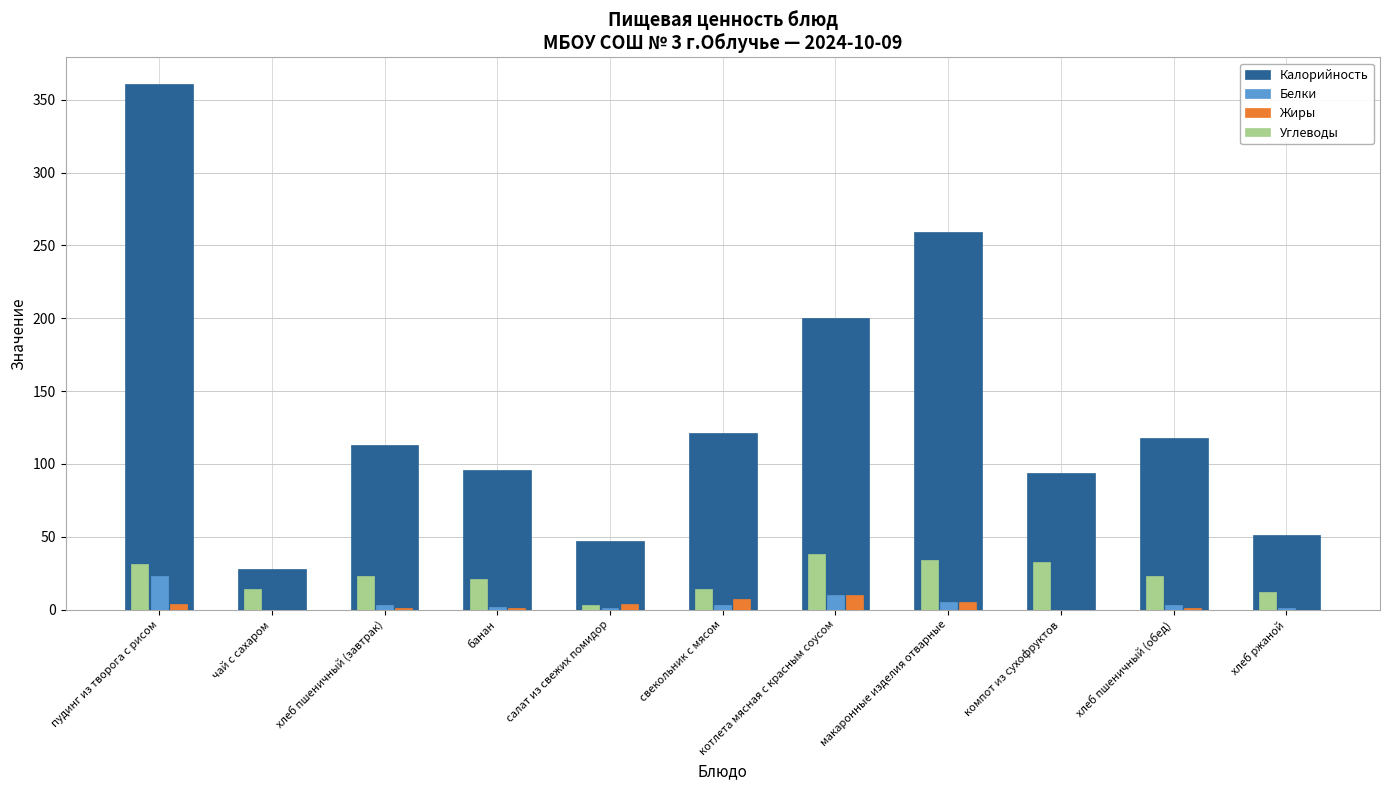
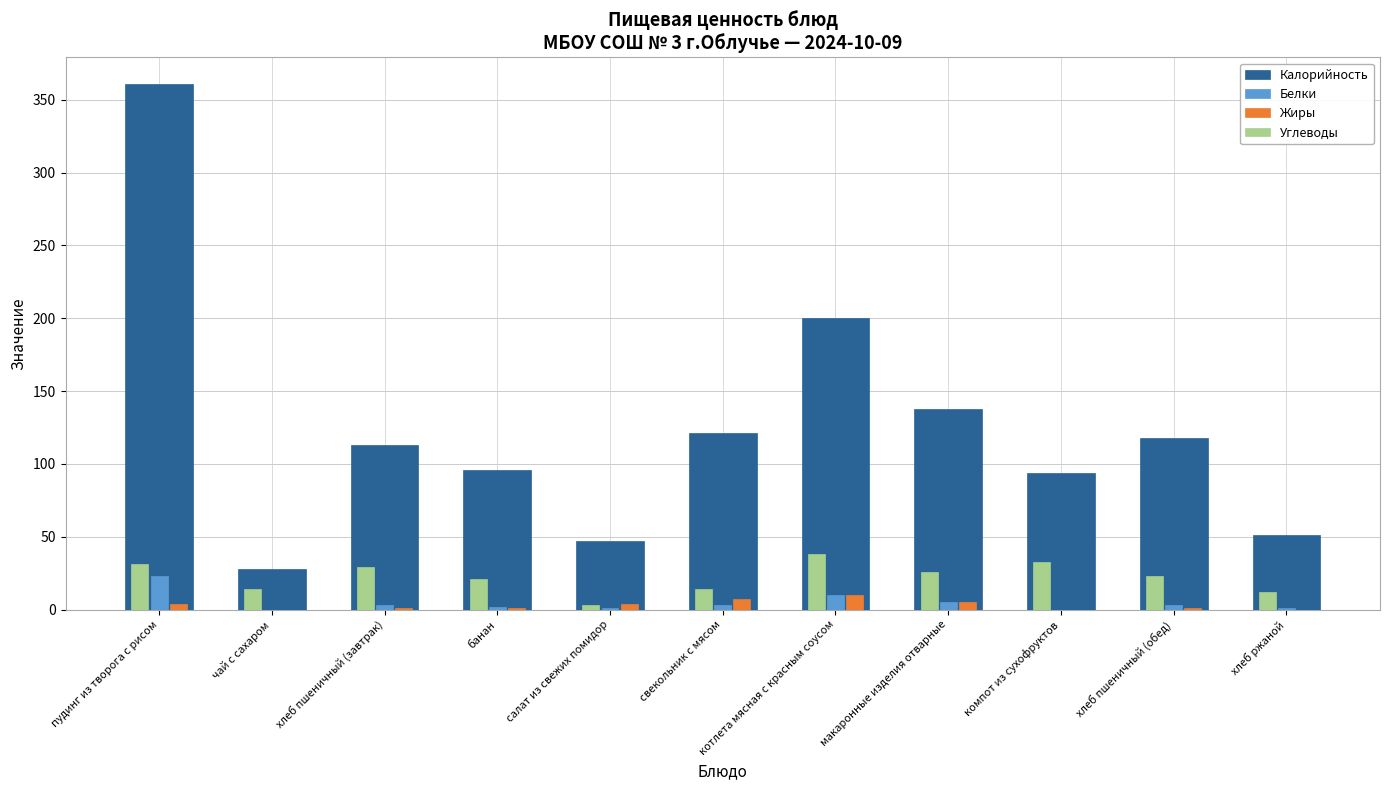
  {
    "Калорийность": {
      "пудинг из творога с рисом": 361,
      "чай с сахаром": 28,
      "хлеб пшеничный (завтрак)": 113,
      "банан": 96,
      "салат из свежих помидор": 47,
      "свекольник с мясом": 121,
      "котлета мясная с красным соусом": 200,
-     "макаронные изделия отварные": 259,
+     "макаронные изделия отварные": 138,
      "компот из сухофруктов": 94,
      "хлеб пшеничный (обед)": 118,
      "хлеб ржаной": 51
    },
    "Белки": {
      "чай с сахаром": 0,
      "компот из сухофруктов": 0
    },
    "Жиры": {
      "чай с сахаром": 0,
      "компот из сухофруктов": 0,
      "хлеб ржаной": 0
    },
    "Углеводы": {
-     "хлеб пшеничный (завтрак)": 23,
-     "макаронные изделия отварные": 34
+     "хлеб пшеничный (завтрак)": 29,
+     "макаронные изделия отварные": 26
    }
  }
